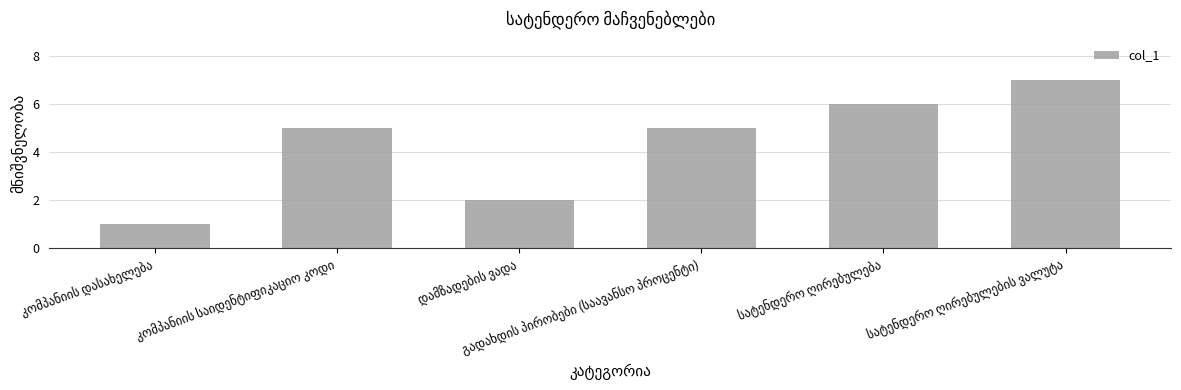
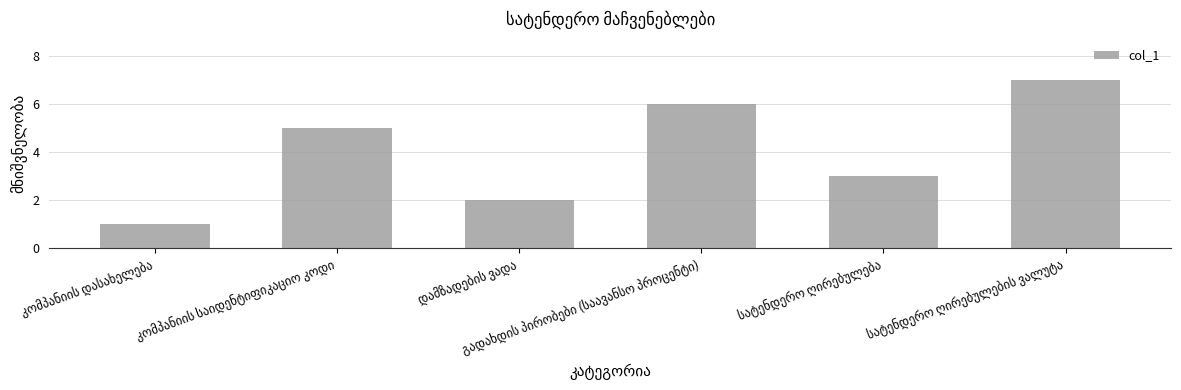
  {
    "კომპანიის დასახელება": 1,
    "კომპანიის საიდენტიფიკაციო კოდი": 5,
    "დამზადების ვადა": 2,
-   "გადახდის პირობები (საავანსო პროცენტი)": 5,
-   "სატენდერო ღირებულება": 6,
+   "გადახდის პირობები (საავანსო პროცენტი)": 6,
+   "სატენდერო ღირებულება": 3,
    "სატენდერო ღირებულების ვალუტა": 7
  }
